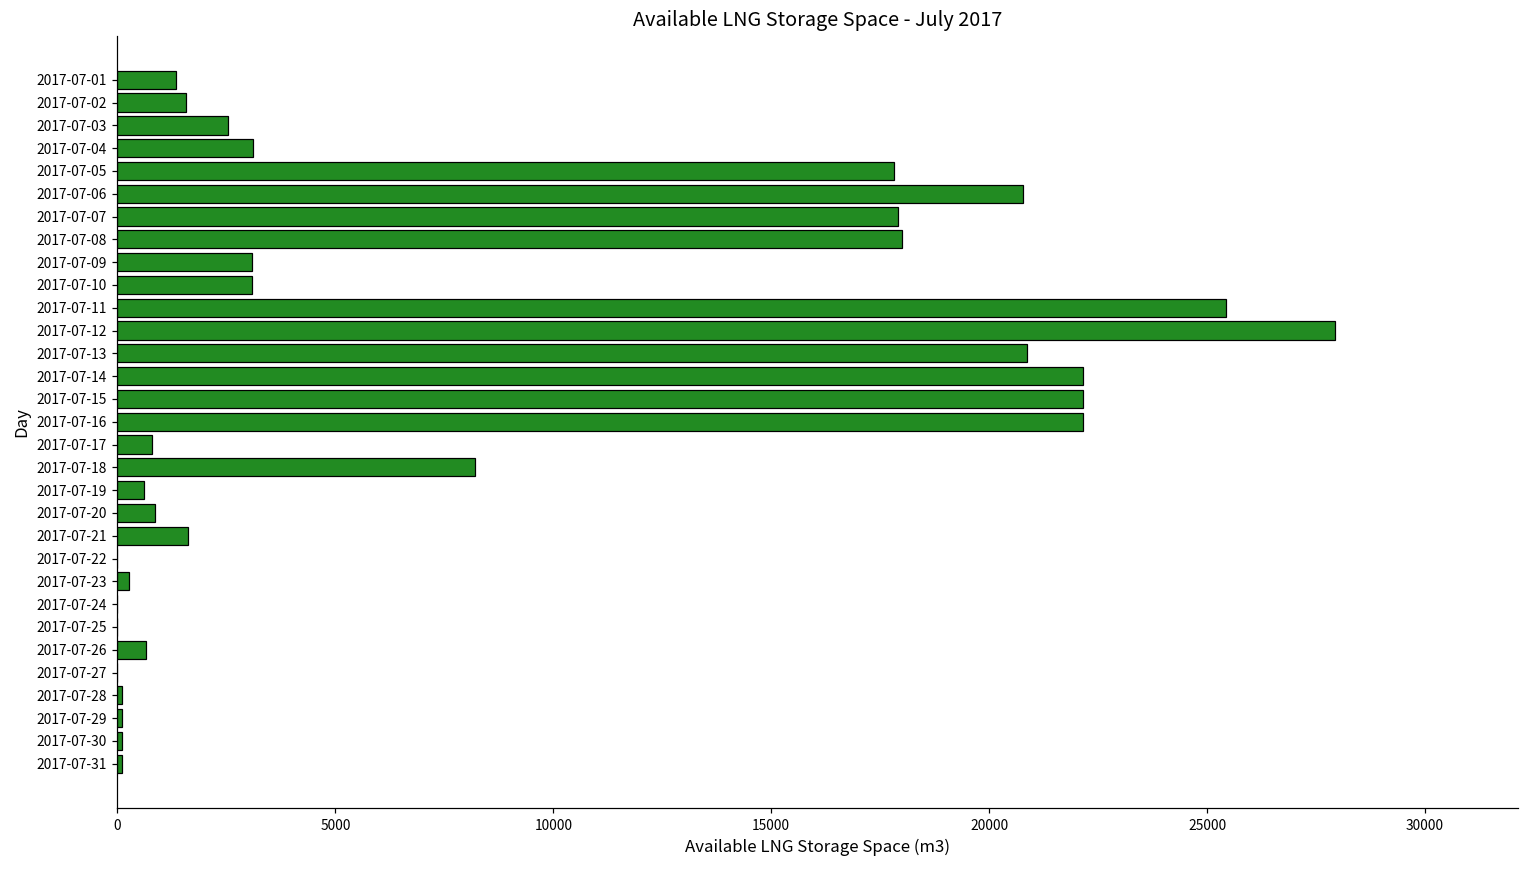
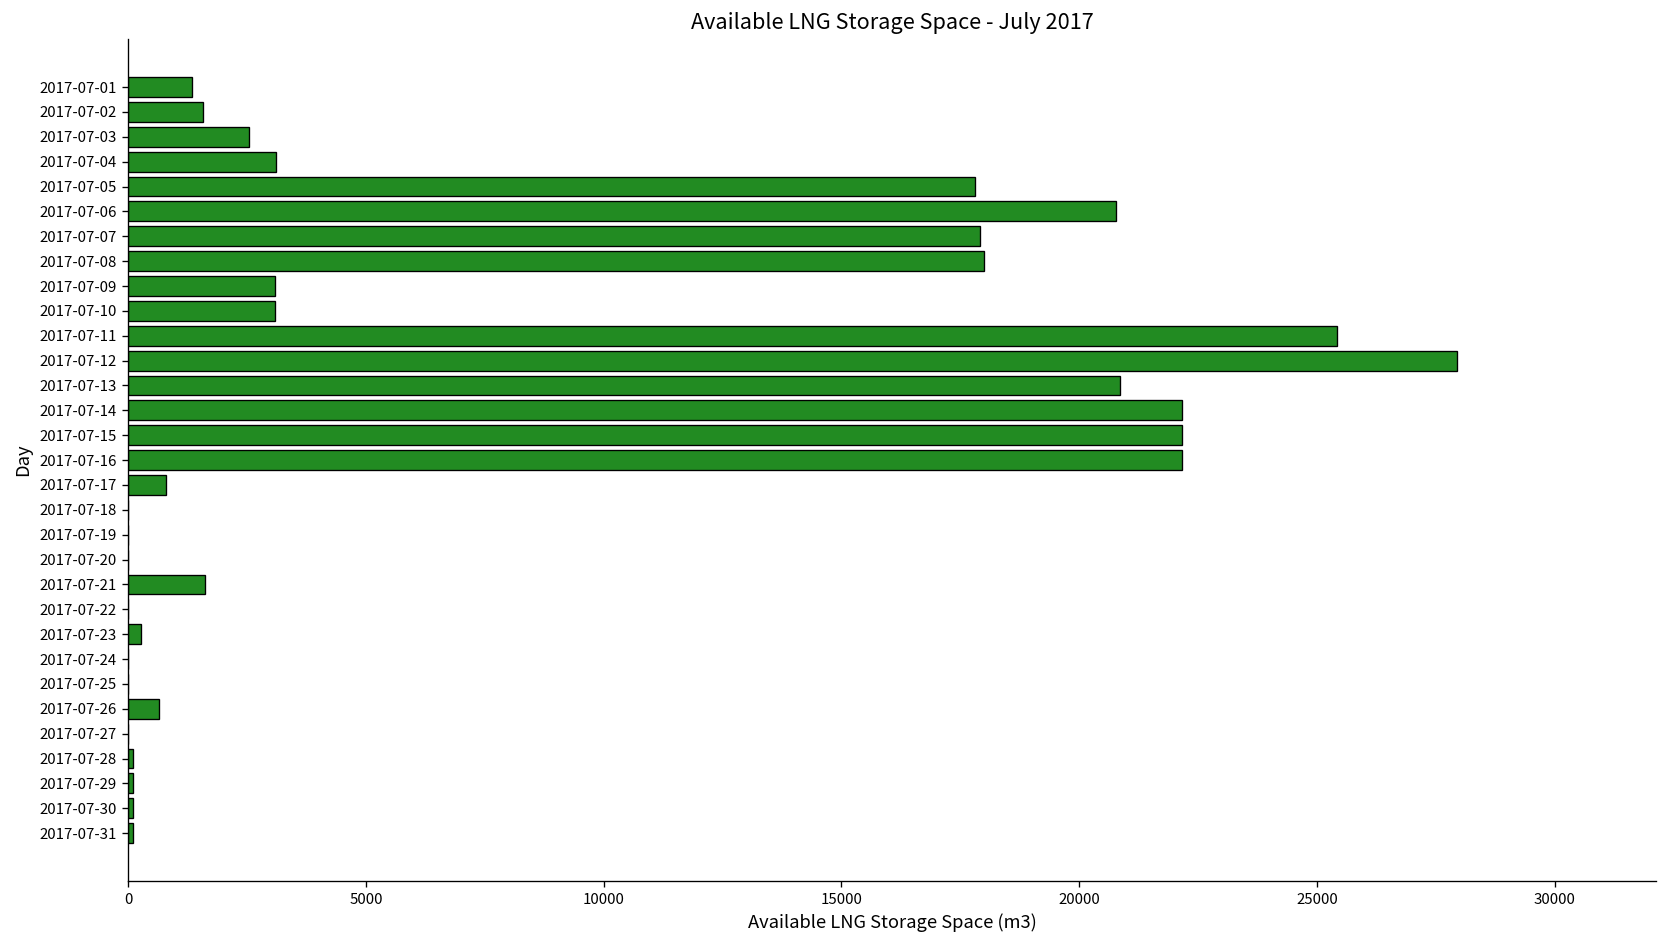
  {
    "2017-07-01": 1300,
    "2017-07-02": 1600,
    "2017-07-03": 2500,
    "2017-07-04": 3100,
    "2017-07-05": 17800,
    "2017-07-06": 20800,
    "2017-07-07": 17900,
    "2017-07-08": 18000,
    "2017-07-09": 3100,
    "2017-07-10": 3100,
    "2017-07-11": 25400,
    "2017-07-12": 27900,
    "2017-07-13": 20900,
    "2017-07-14": 22200,
    "2017-07-15": 22200,
    "2017-07-16": 22200,
    "2017-07-17": 800,
-   "2017-07-18": 8200,
-   "2017-07-19": 600,
-   "2017-07-20": 900,
+   "2017-07-18": 0,
+   "2017-07-19": 0,
+   "2017-07-20": 0,
    "2017-07-21": 1600,
    "2017-07-22": 0,
    "2017-07-23": 300,
    "2017-07-24": 0,
    "2017-07-25": 0,
    "2017-07-26": 600,
    "2017-07-27": 0,
    "2017-07-28": 100,
    "2017-07-29": 100,
    "2017-07-30": 100,
    "2017-07-31": 100
  }
